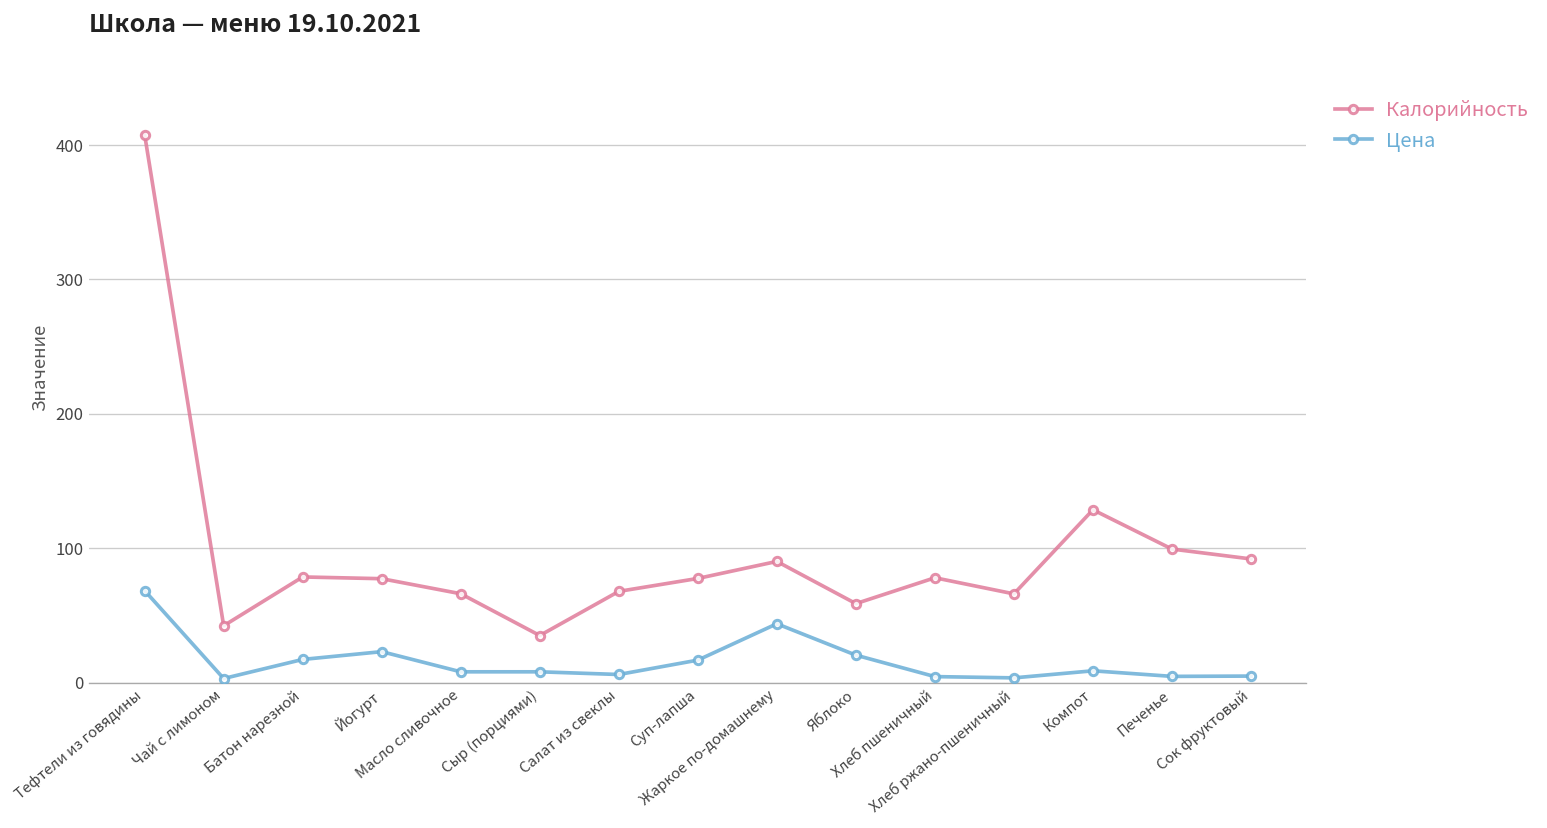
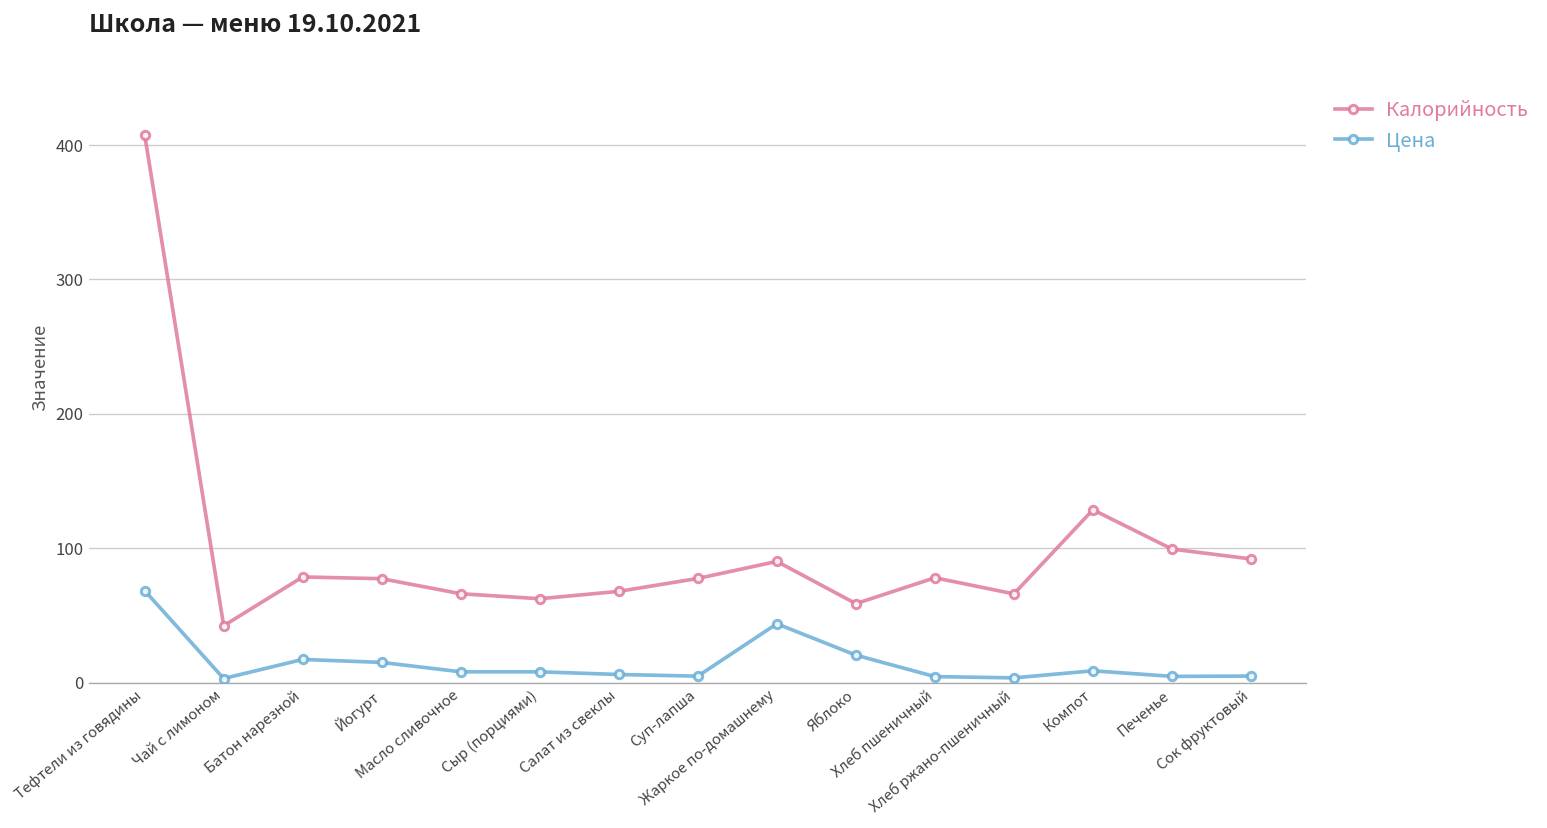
  {
    "Калорийность": {
      "Тефтели из говядины": 408,
      "Чай с лимоном": 42,
      "Батон нарезной": 79,
      "Йогурт": 77,
      "Масло сливочное": 66,
-     "Сыр (порциями)": 35,
+     "Сыр (порциями)": 62,
      "Салат из свеклы": 68,
      "Суп-лапша": 77,
      "Жаркое по-домашнему": 90,
      "Яблоко": 59,
      "Хлеб пшеничный": 78,
      "Хлеб ржано-пшеничный": 66,
      "Компот": 129,
      "Печенье": 99,
      "Сок фруктовый": 92
    },
    "Цена": {
      "Тефтели из говядины": 68,
      "Чай с лимоном": 3,
      "Батон нарезной": 17,
-     "Йогурт": 23,
+     "Йогурт": 15,
      "Масло сливочное": 8,
      "Сыр (порциями)": 8,
      "Салат из свеклы": 6,
-     "Суп-лапша": 17,
+     "Суп-лапша": 5,
      "Жаркое по-домашнему": 44,
      "Яблоко": 20,
      "Хлеб пшеничный": 4,
      "Хлеб ржано-пшеничный": 3,
      "Компот": 9,
      "Печенье": 5,
      "Сок фруктовый": 5
    }
  }
